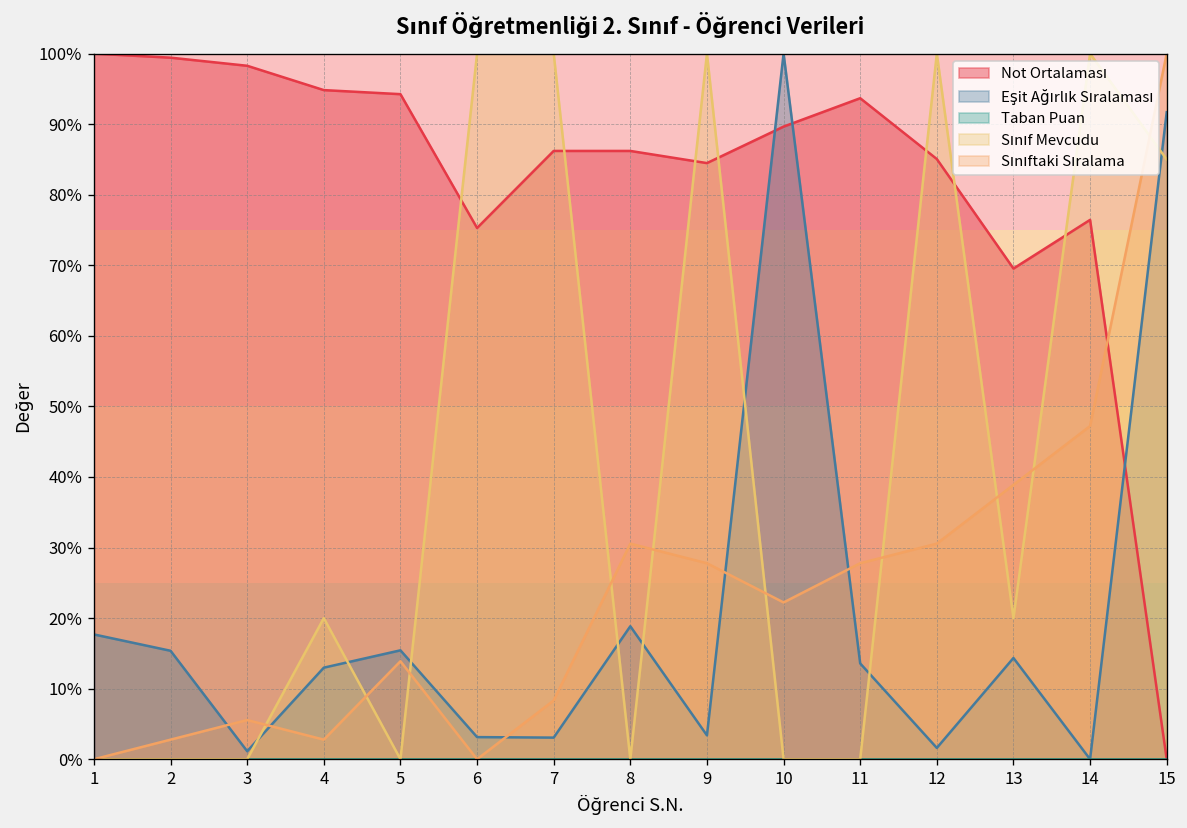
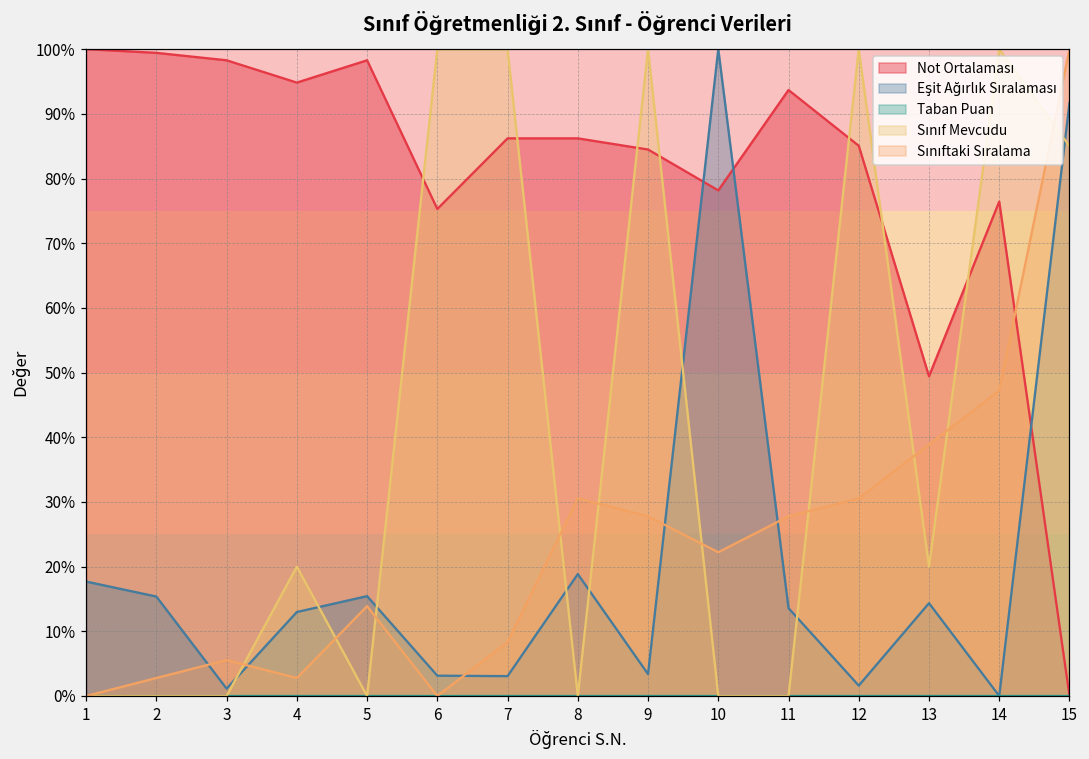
  {
    "Not Ortalaması": {
      "1": "100%",
      "2": "99%",
      "3": "98%",
      "4": "95%",
-     "5": "94%",
+     "5": "98%",
      "6": "75%",
      "7": "86%",
      "8": "86%",
      "9": "84%",
-     "10": "90%",
+     "10": "78%",
      "11": "94%",
      "12": "85%",
-     "13": "70%",
+     "13": "49%",
      "14": "76%"
    }
  }
